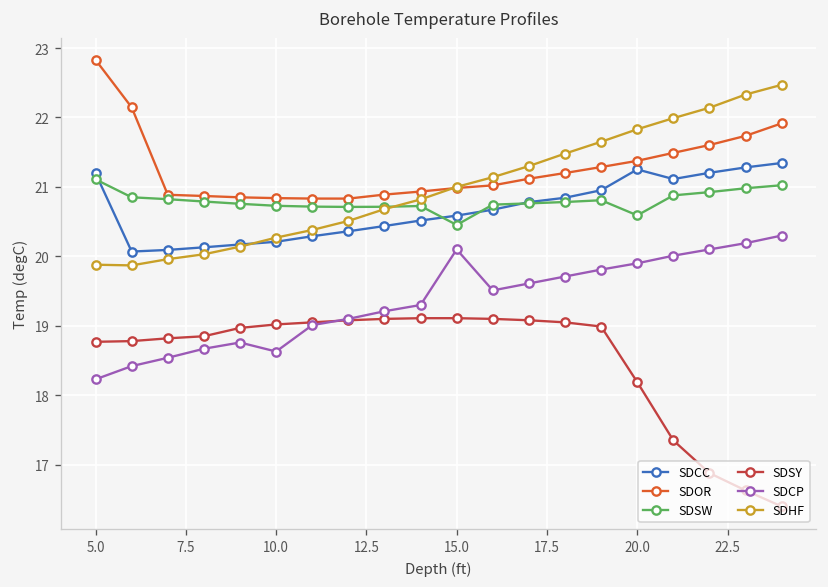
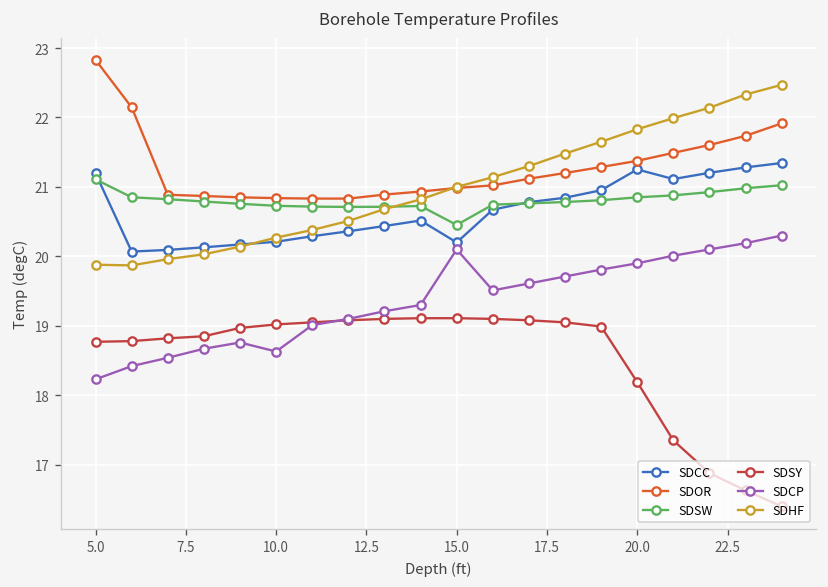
  {
    "SDCC": {
      "5.0": 21.2,
      "10.0": 20.2,
-     "15.0": 20.6,
+     "15.0": 20.2,
      "20.0": 21.3
    },
    "SDSW": {
      "5.0": 21.1,
      "10.0": 20.7,
      "15.0": 20.5,
-     "20.0": 20.6
+     "20.0": 20.8
    },
    "SDCP": {
      "5.0": 18.2,
      "10.0": 18.6,
      "15.0": 20.1,
      "20.0": 19.9
    },
    "SDHF": {
      "5.0": 19.9,
      "10.0": 20.3,
      "20.0": 21.8
    }
  }
